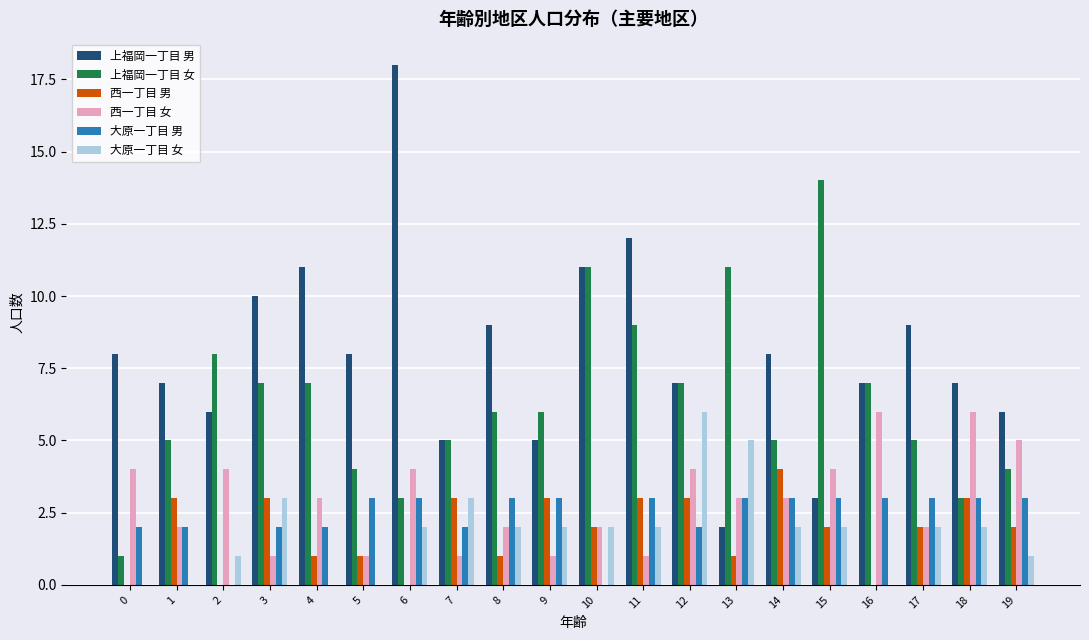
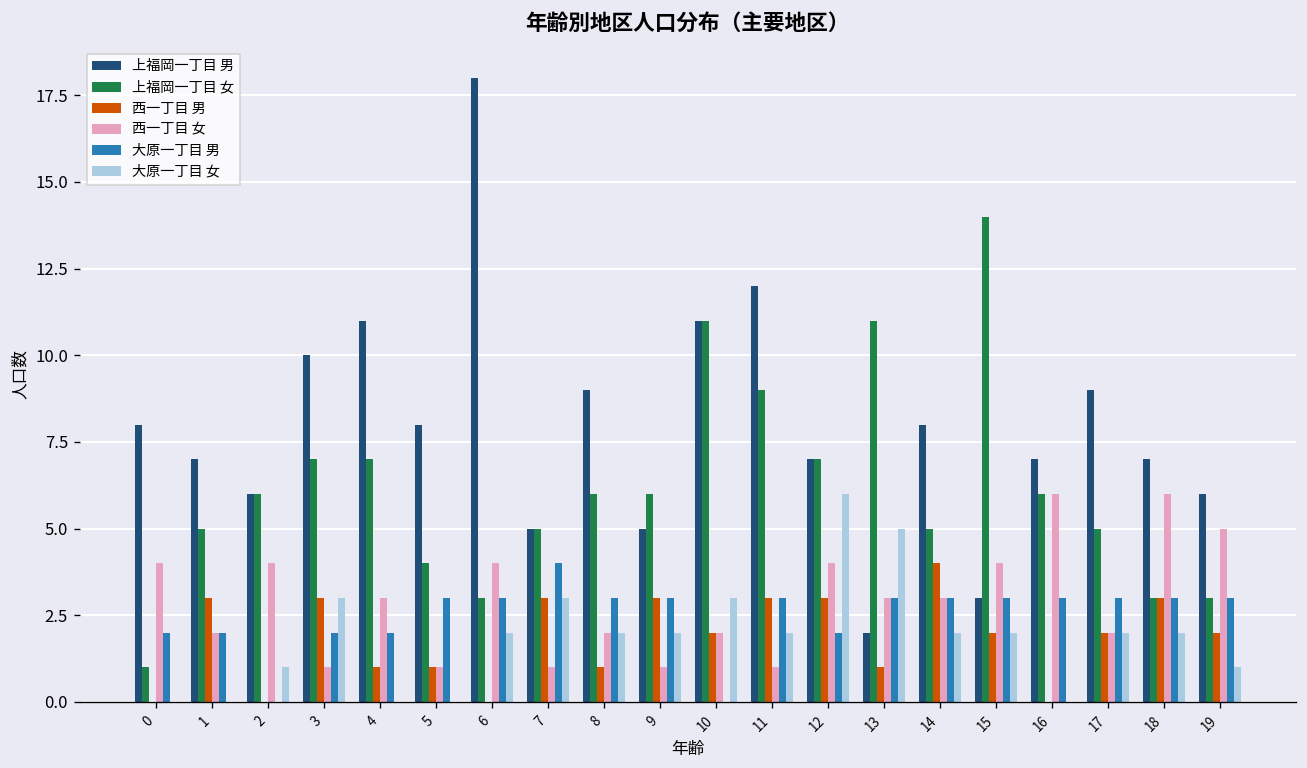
  {
    "上福岡一丁目 男": {
      "0": 8,
      "1": 7,
      "2": 6,
      "3": 10,
      "4": 11,
      "5": 8,
      "6": 18,
      "7": 5,
      "8": 9,
      "9": 5,
      "10": 11,
      "11": 12,
      "12": 7,
      "13": 2,
      "14": 8,
      "15": 3,
      "16": 7,
      "17": 9,
      "18": 7,
      "19": 6
    },
    "上福岡一丁目 女": {
      "0": 1,
      "1": 5,
-     "2": 8,
+     "2": 6,
      "3": 7,
      "4": 7,
      "5": 4,
      "6": 3,
      "7": 5,
      "8": 6,
      "9": 6,
      "10": 11,
      "11": 9,
      "12": 7,
      "13": 11,
      "14": 5,
      "15": 14,
-     "16": 7,
+     "16": 6,
      "17": 5,
      "18": 3,
-     "19": 4
+     "19": 3
    },
    "西一丁目 男": {
      "0": 0,
      "1": 3,
      "2": 0,
      "3": 3,
      "4": 1,
      "5": 1,
      "6": 0,
      "7": 3,
      "8": 1,
      "9": 3,
      "10": 2,
      "11": 3,
      "12": 3,
      "13": 1,
      "14": 4,
      "15": 2,
      "16": 0,
      "17": 2,
      "18": 3,
      "19": 2
    },
    "西一丁目 女": {
      "0": 4,
      "1": 2,
      "2": 4,
      "3": 1,
      "4": 3,
      "5": 1,
      "6": 4,
      "7": 1,
      "8": 2,
      "9": 1,
      "10": 2,
      "11": 1,
      "12": 4,
      "13": 3,
      "14": 3,
      "15": 4,
      "16": 6,
      "17": 2,
      "18": 6,
      "19": 5
    },
    "大原一丁目 男": {
      "0": 2,
      "1": 2,
      "2": 0,
      "3": 2,
      "4": 2,
      "5": 3,
      "6": 3,
-     "7": 2,
+     "7": 4,
      "8": 3,
      "9": 3,
      "10": 0,
      "11": 3,
      "12": 2,
      "13": 3,
      "14": 3,
      "15": 3,
      "16": 3,
      "17": 3,
      "18": 3,
      "19": 3
    },
    "大原一丁目 女": {
      "0": 0,
      "1": 0,
      "2": 1,
      "3": 3,
      "4": 0,
      "5": 0,
      "6": 2,
      "7": 3,
      "8": 2,
      "9": 2,
-     "10": 2,
+     "10": 3,
      "11": 2,
      "12": 6,
      "13": 5,
      "14": 2,
      "15": 2,
      "16": 0,
      "17": 2,
      "18": 2,
      "19": 1
    }
  }
